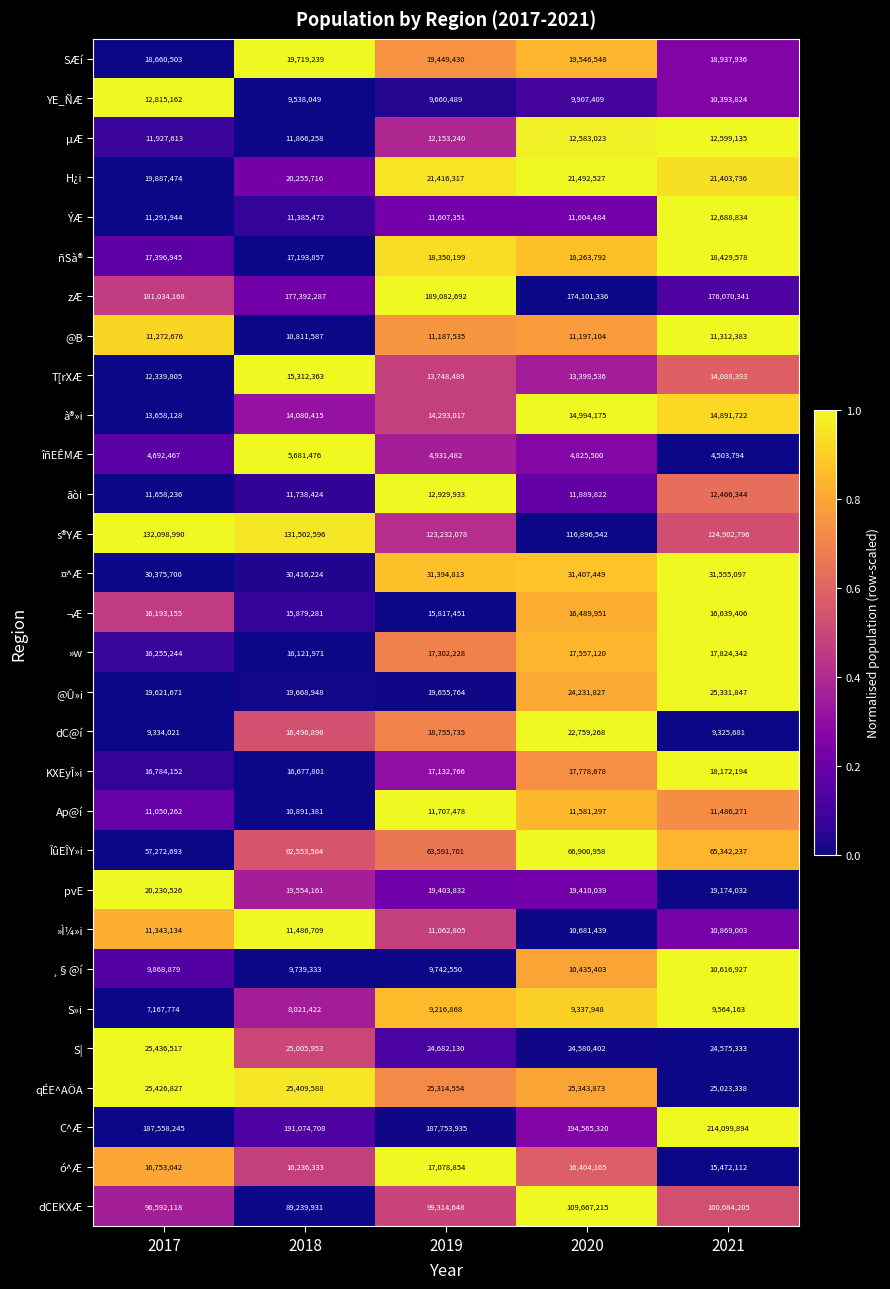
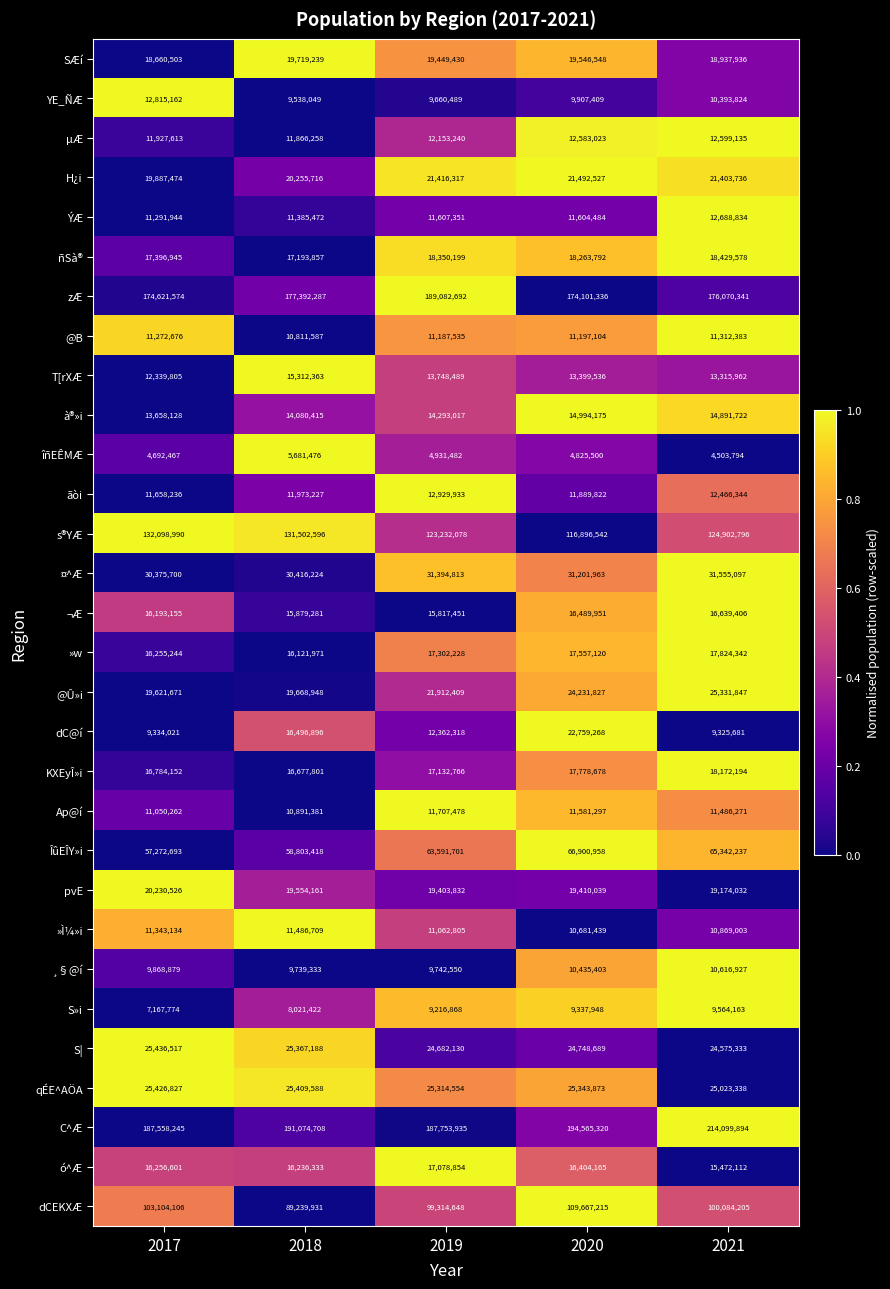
  {
    "SÆí": {
      "2017": "18,660,503",
      "2018": "19,719,239",
      "2019": "19,449,430",
      "2020": "19,546,548",
      "2021": "18,937,936"
    },
    "YE_ÑÆ": {
      "2017": "12,815,162",
      "2018": "9,538,049",
      "2019": "9,660,489",
      "2020": "9,907,409",
      "2021": "10,393,824"
    },
    "µÆ": {
      "2017": "11,927,613",
      "2018": "11,866,258",
      "2019": "12,153,240",
      "2020": "12,583,023",
      "2021": "12,599,135"
    },
    "H¿i": {
      "2017": "19,887,474",
      "2018": "20,255,716",
      "2019": "21,416,317",
      "2020": "21,492,527",
      "2021": "21,403,736"
    },
    "ÝÆ": {
      "2017": "11,291,944",
      "2018": "11,385,472",
      "2019": "11,607,351",
      "2020": "11,604,484",
      "2021": "12,688,834"
    },
    "ñSà®": {
      "2017": "17,396,945",
      "2018": "17,193,857",
      "2019": "18,350,199",
      "2020": "18,263,792",
      "2021": "18,429,578"
    },
    "zÆ": {
-     "2017": "181,034,168",
+     "2017": "174,621,574",
      "2018": "177,392,287",
      "2019": "189,082,692",
      "2020": "174,101,336",
      "2021": "176,070,341"
    },
    "@B": {
      "2017": "11,272,676",
      "2018": "10,811,587",
      "2019": "11,187,535",
      "2020": "11,197,104",
      "2021": "11,312,383"
    },
    "T[rXÆ": {
      "2017": "12,339,805",
      "2018": "15,312,363",
      "2019": "13,748,489",
      "2020": "13,399,536",
-     "2021": "14,088,393"
+     "2021": "13,315,962"
    },
    "à®»i": {
      "2017": "13,658,128",
      "2018": "14,080,415",
      "2019": "14,293,017",
      "2020": "14,994,175",
      "2021": "14,891,722"
    },
    "îñEÊMÆ": {
      "2017": "4,692,467",
      "2018": "5,681,476",
      "2019": "4,931,482",
      "2020": "4,825,500",
      "2021": "4,503,794"
    },
    "ãòi": {
      "2017": "11,658,236",
-     "2018": "11,738,424",
+     "2018": "11,973,227",
      "2019": "12,929,933",
      "2020": "11,889,822",
      "2021": "12,466,344"
    },
    "s®YÆ": {
      "2017": "132,098,990",
      "2018": "131,502,596",
      "2019": "123,232,078",
      "2020": "116,896,542",
      "2021": "124,902,796"
    },
    "¤^Æ": {
      "2017": "30,375,700",
      "2018": "30,416,224",
      "2019": "31,394,813",
-     "2020": "31,407,449",
+     "2020": "31,201,963",
      "2021": "31,555,097"
    },
    "¬Æ": {
      "2017": "16,193,155",
      "2018": "15,879,281",
      "2019": "15,817,451",
      "2020": "16,489,951",
      "2021": "16,639,406"
    },
    "»w": {
      "2017": "16,255,244",
      "2018": "16,121,971",
      "2019": "17,302,228",
      "2020": "17,557,120",
      "2021": "17,824,342"
    },
    "@Û»i": {
      "2017": "19,621,671",
      "2018": "19,668,948",
-     "2019": "19,655,764",
+     "2019": "21,912,409",
      "2020": "24,231,827",
      "2021": "25,331,847"
    },
    "dC@í": {
      "2017": "9,334,021",
      "2018": "16,496,896",
-     "2019": "18,755,735",
+     "2019": "12,362,318",
      "2020": "22,759,268",
      "2021": "9,325,681"
    },
    "KXEyÎ»i": {
      "2017": "16,784,152",
      "2018": "16,677,801",
      "2019": "17,132,766",
      "2020": "17,778,678",
      "2021": "18,172,194"
    },
    "Ap@í": {
      "2017": "11,050,262",
      "2018": "10,891,381",
      "2019": "11,707,478",
      "2020": "11,581,297",
      "2021": "11,486,271"
    },
    "ÎûEÎY»i": {
      "2017": "57,272,693",
-     "2018": "62,553,504",
+     "2018": "58,803,418",
      "2019": "63,591,701",
      "2020": "66,900,958",
      "2021": "65,342,237"
    },
    "pvE": {
      "2017": "20,230,526",
      "2018": "19,554,161",
      "2019": "19,403,832",
      "2020": "19,410,039",
      "2021": "19,174,032"
    },
    "»Ì¼»i": {
      "2017": "11,343,134",
      "2018": "11,486,709",
      "2019": "11,062,805",
      "2020": "10,681,439",
      "2021": "10,869,003"
    },
    "¸§@í": {
      "2017": "9,868,879",
      "2018": "9,739,333",
      "2019": "9,742,550",
      "2020": "10,435,403",
      "2021": "10,616,927"
    },
    "S»i": {
      "2017": "7,167,774",
      "2018": "8,021,422",
      "2019": "9,216,868",
      "2020": "9,337,948",
      "2021": "9,564,163"
    },
    "S|": {
      "2017": "25,436,517",
-     "2018": "25,005,953",
+     "2018": "25,367,188",
      "2019": "24,682,130",
-     "2020": "24,580,402",
+     "2020": "24,748,689",
      "2021": "24,575,333"
    },
    "qÉE^AÖA": {
      "2017": "25,426,827",
      "2018": "25,409,588",
      "2019": "25,314,554",
      "2020": "25,343,873",
      "2021": "25,023,338"
    },
    "C^Æ": {
      "2017": "187,558,245",
      "2018": "191,074,708",
      "2019": "187,753,935",
      "2020": "194,565,320",
      "2021": "214,099,894"
    },
    "ó^Æ": {
-     "2017": "16,753,042",
+     "2017": "16,256,601",
      "2018": "16,236,333",
      "2019": "17,078,854",
      "2020": "16,404,165",
      "2021": "15,472,112"
    },
    "dCEKXÆ": {
-     "2017": "96,592,118",
+     "2017": "103,104,106",
      "2018": "89,239,931",
      "2019": "99,314,648",
      "2020": "109,667,215",
      "2021": "100,084,205"
    }
  }
